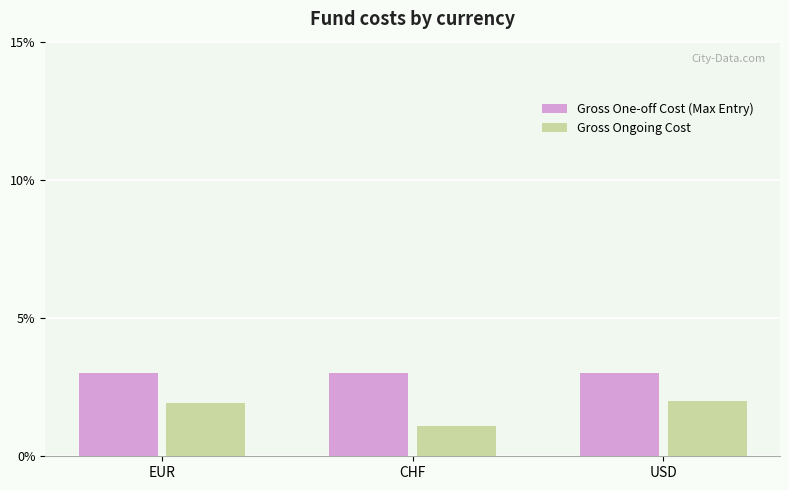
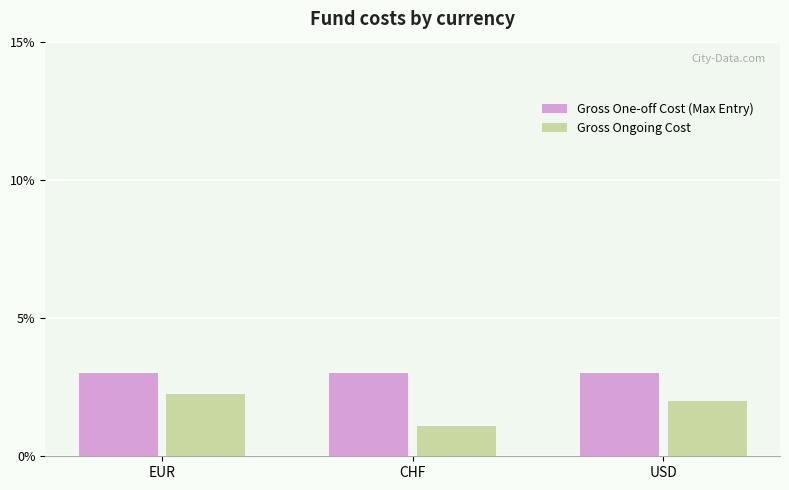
  {
    "Gross One-off Cost (Max Entry)": {
      "EUR": "3.0%",
      "CHF": "3.0%",
      "USD": "3.0%"
    },
    "Gross Ongoing Cost": {
-     "EUR": "1.9%",
+     "EUR": "2.3%",
      "CHF": "1.1%",
      "USD": "2.0%"
    }
  }
